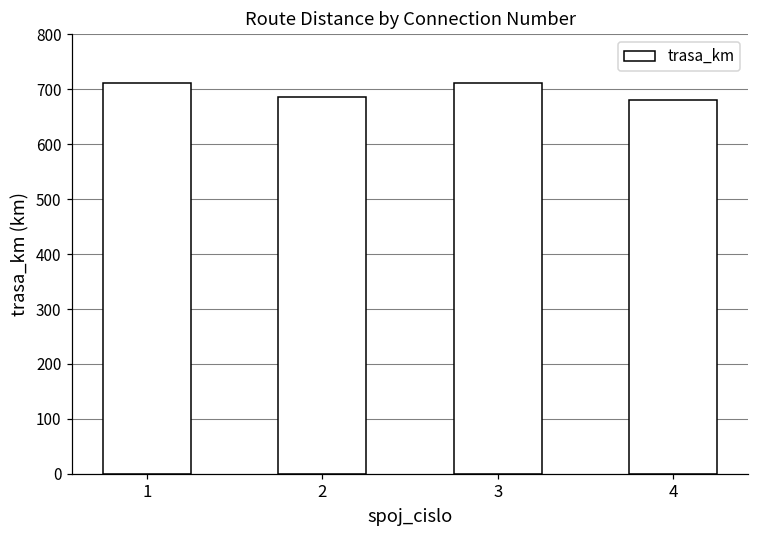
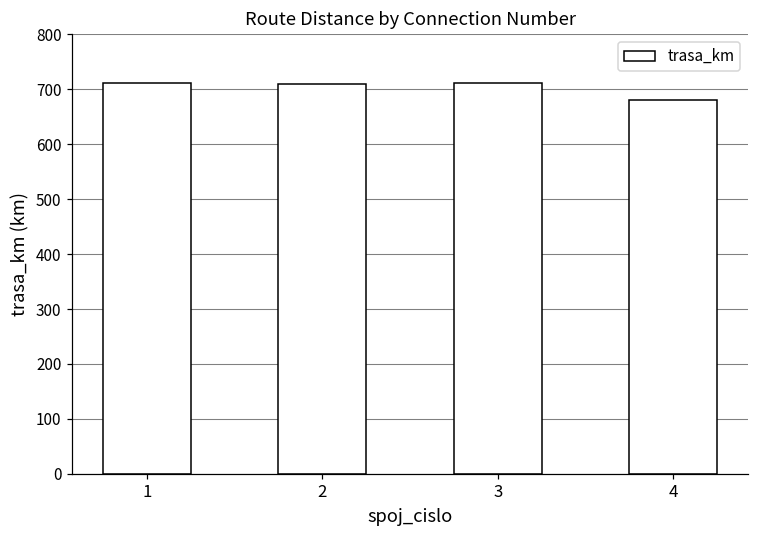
  {
    "1": 710,
-   "2": 690,
+   "2": 710,
    "3": 710,
    "4": 680
  }
